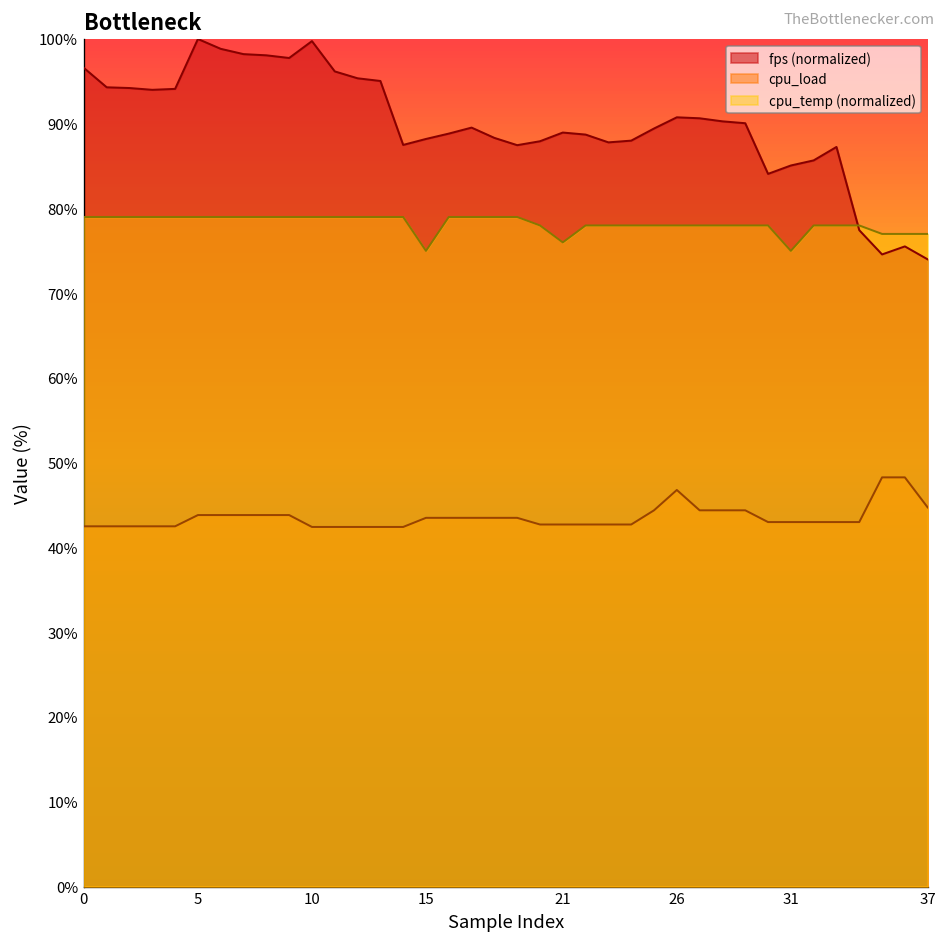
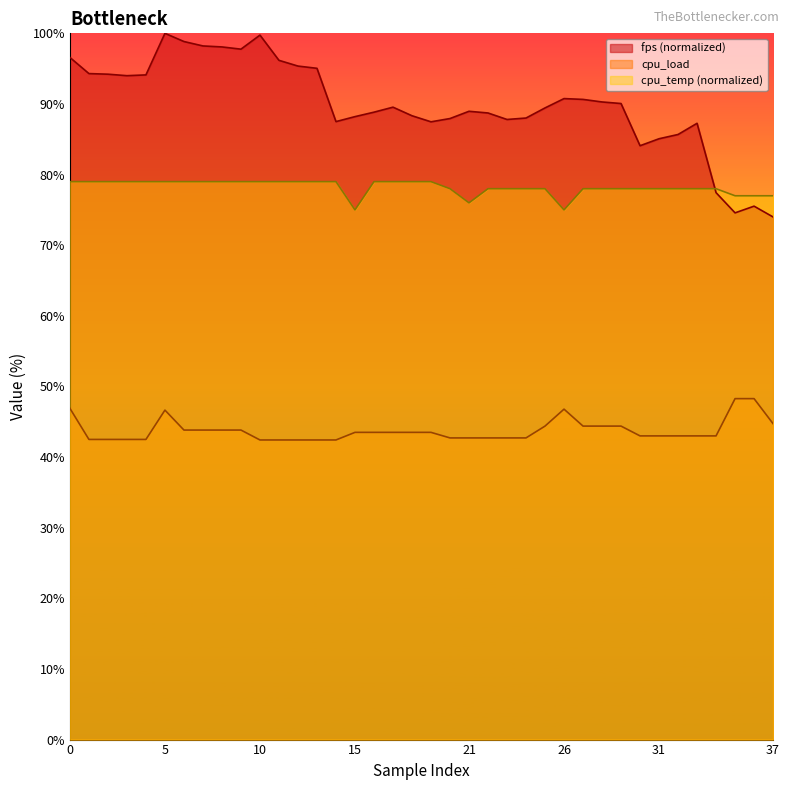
  {
    "fps (normalized)": {
      "0": "97%",
      "5": "100%",
      "10": "100%",
      "15": "88%",
      "21": "89%",
      "26": "91%",
      "31": "85%",
      "37": "74%"
    },
    "cpu_load": {
-     "0": "43%",
-     "5": "44%",
+     "0": "47%",
+     "5": "47%",
      "10": "42%",
      "15": "44%",
      "21": "43%",
      "26": "47%",
      "31": "43%",
      "37": "45%"
    },
    "cpu_temp (normalized)": {
      "0": "79%",
      "5": "79%",
      "10": "79%",
      "15": "75%",
      "21": "76%",
-     "26": "78%",
-     "31": "75%",
+     "26": "75%",
+     "31": "78%",
      "37": "77%"
    }
  }
